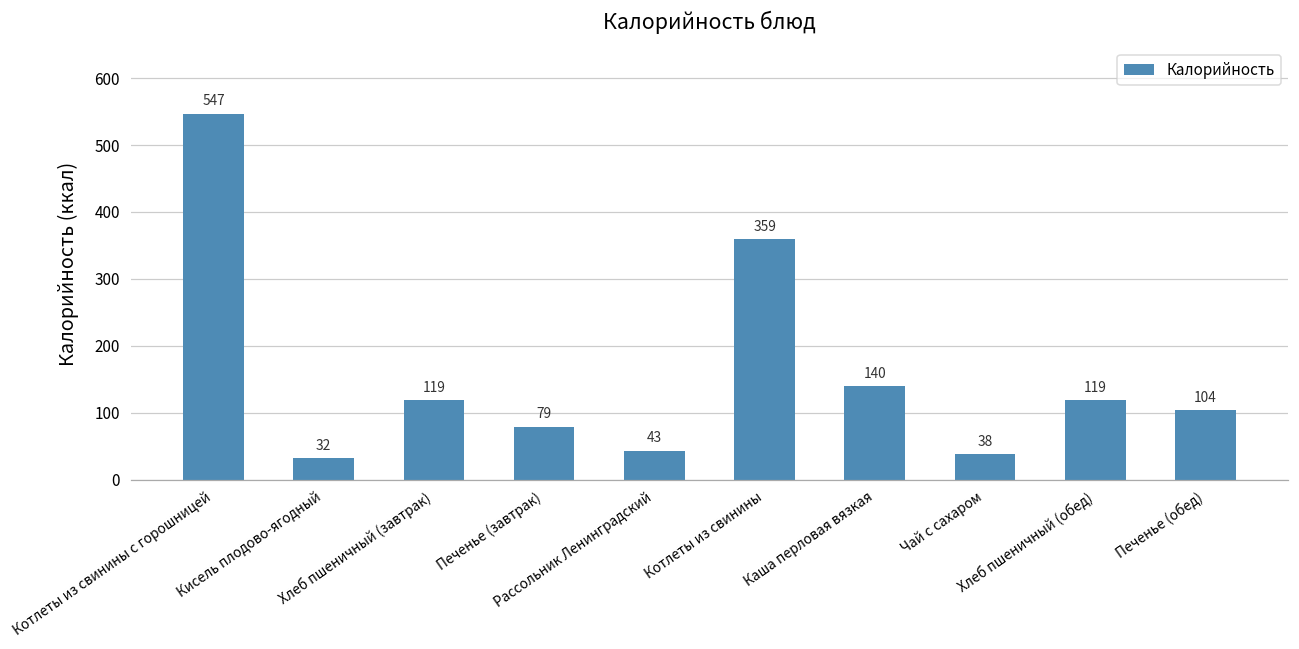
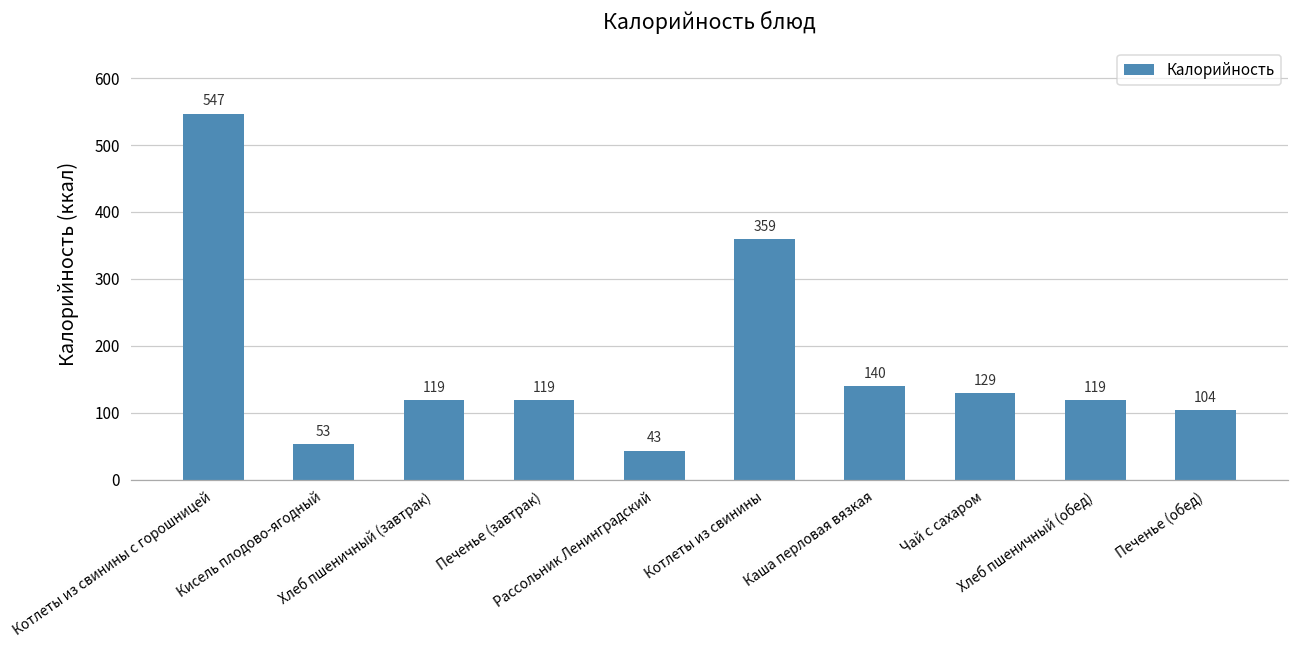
  {
    "Котлеты из свинины с горошницей": 547,
-   "Кисель плодово-ягодный": 32,
+   "Кисель плодово-ягодный": 53,
    "Хлеб пшеничный (завтрак)": 119,
-   "Печенье (завтрак)": 79,
+   "Печенье (завтрак)": 119,
    "Рассольник Ленинградский": 43,
    "Котлеты из свинины": 359,
    "Каша перловая вязкая": 140,
-   "Чай с сахаром": 38,
+   "Чай с сахаром": 129,
    "Хлеб пшеничный (обед)": 119,
    "Печенье (обед)": 104
  }
